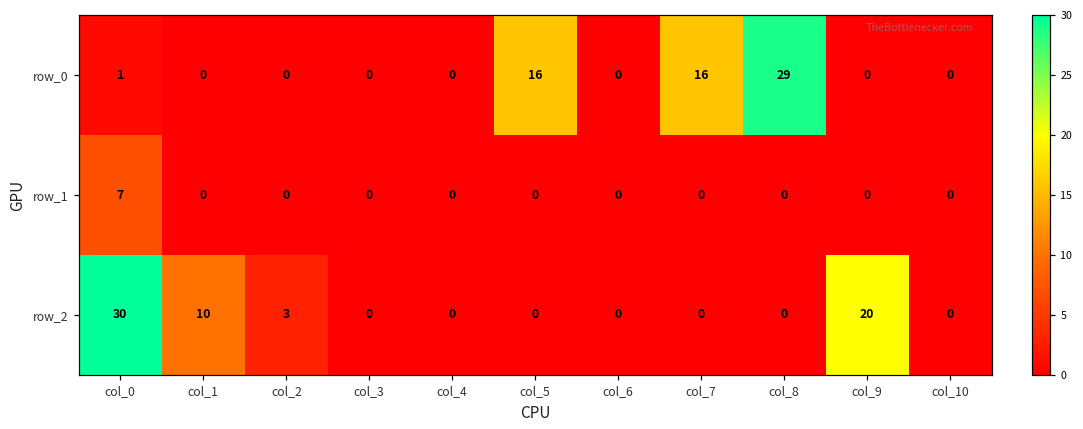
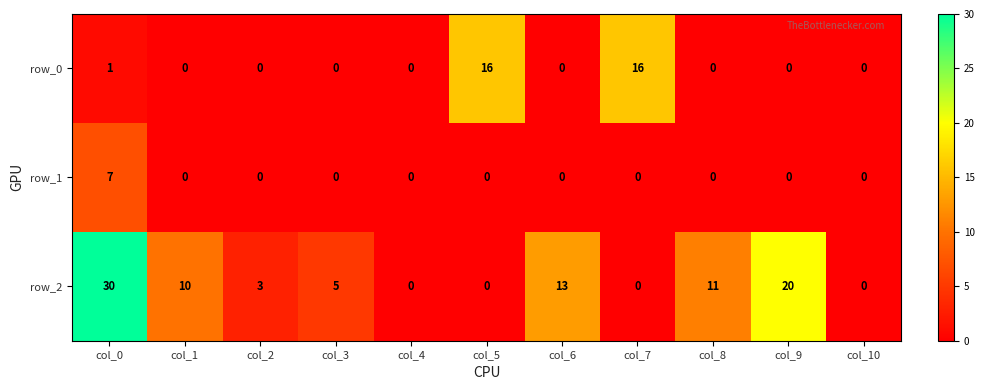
  {
    "row_0": {
      "col_0": 1,
      "col_1": 0,
      "col_2": 0,
      "col_3": 0,
      "col_4": 0,
      "col_5": 16,
      "col_6": 0,
      "col_7": 16,
-     "col_8": 29,
+     "col_8": 0,
      "col_9": 0
    },
    "row_1": {
      "col_0": 7,
      "col_1": 0,
      "col_2": 0,
      "col_3": 0,
      "col_4": 0,
      "col_5": 0,
      "col_6": 0,
      "col_7": 0,
      "col_8": 0,
      "col_9": 0,
      "col_10": 0
    },
    "row_2": {
      "col_0": 30,
      "col_1": 10,
      "col_2": 3,
-     "col_3": 0,
+     "col_3": 5,
      "col_4": 0,
      "col_5": 0,
-     "col_6": 0,
+     "col_6": 13,
      "col_7": 0,
-     "col_8": 0,
+     "col_8": 11,
      "col_9": 20,
      "col_10": 0
    }
  }
